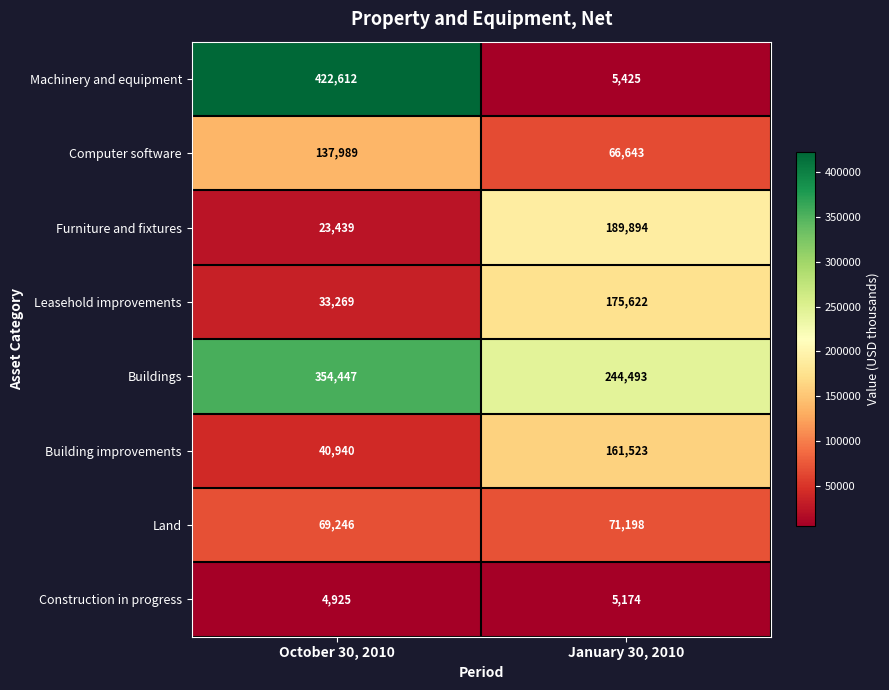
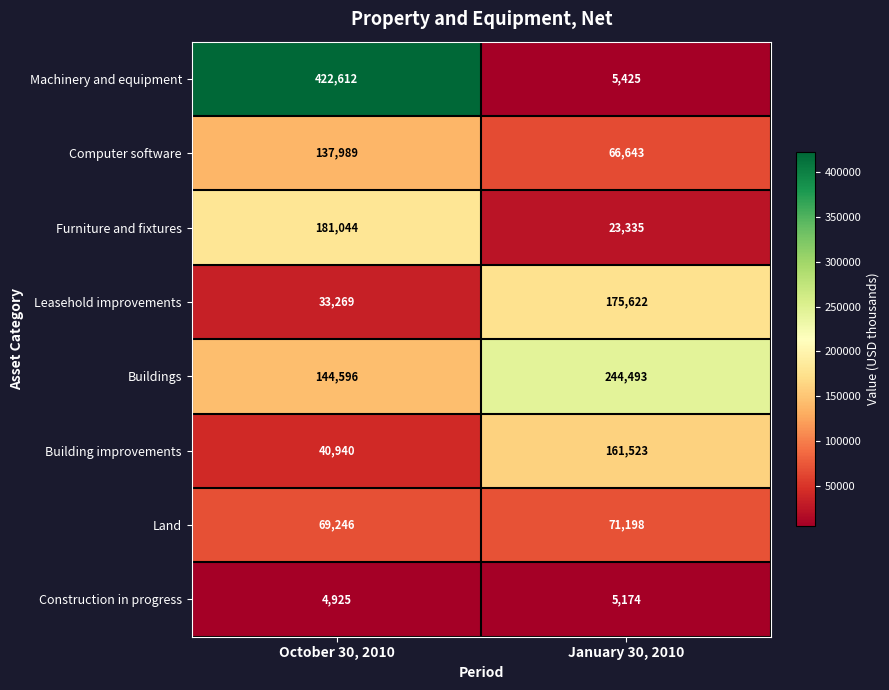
  {
    "Machinery and equipment": {
      "October 30, 2010": "422,612",
      "January 30, 2010": "5,425"
    },
    "Computer software": {
      "October 30, 2010": "137,989",
      "January 30, 2010": "66,643"
    },
    "Furniture and fixtures": {
-     "October 30, 2010": "23,439",
-     "January 30, 2010": "189,894"
+     "October 30, 2010": "181,044",
+     "January 30, 2010": "23,335"
    },
    "Leasehold improvements": {
      "October 30, 2010": "33,269",
      "January 30, 2010": "175,622"
    },
    "Buildings": {
-     "October 30, 2010": "354,447",
+     "October 30, 2010": "144,596",
      "January 30, 2010": "244,493"
    },
    "Building improvements": {
      "October 30, 2010": "40,940",
      "January 30, 2010": "161,523"
    },
    "Land": {
      "October 30, 2010": "69,246",
      "January 30, 2010": "71,198"
    },
    "Construction in progress": {
      "October 30, 2010": "4,925",
      "January 30, 2010": "5,174"
    }
  }
